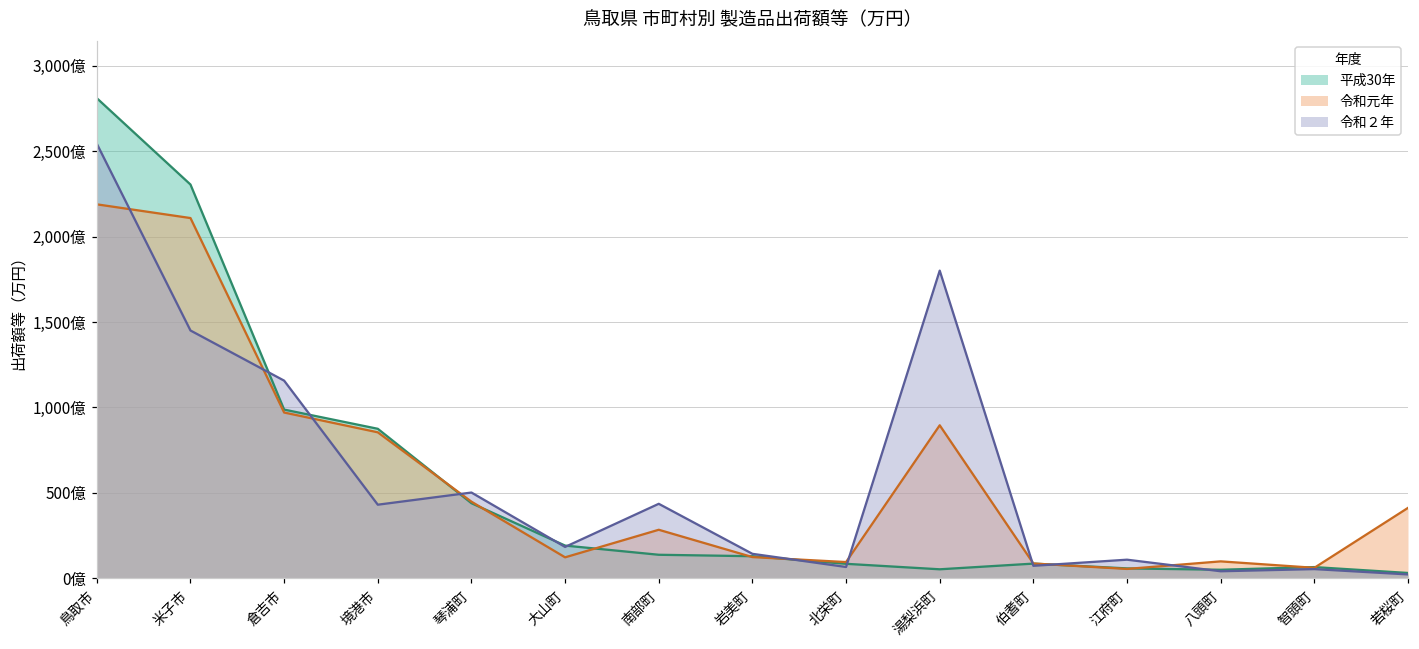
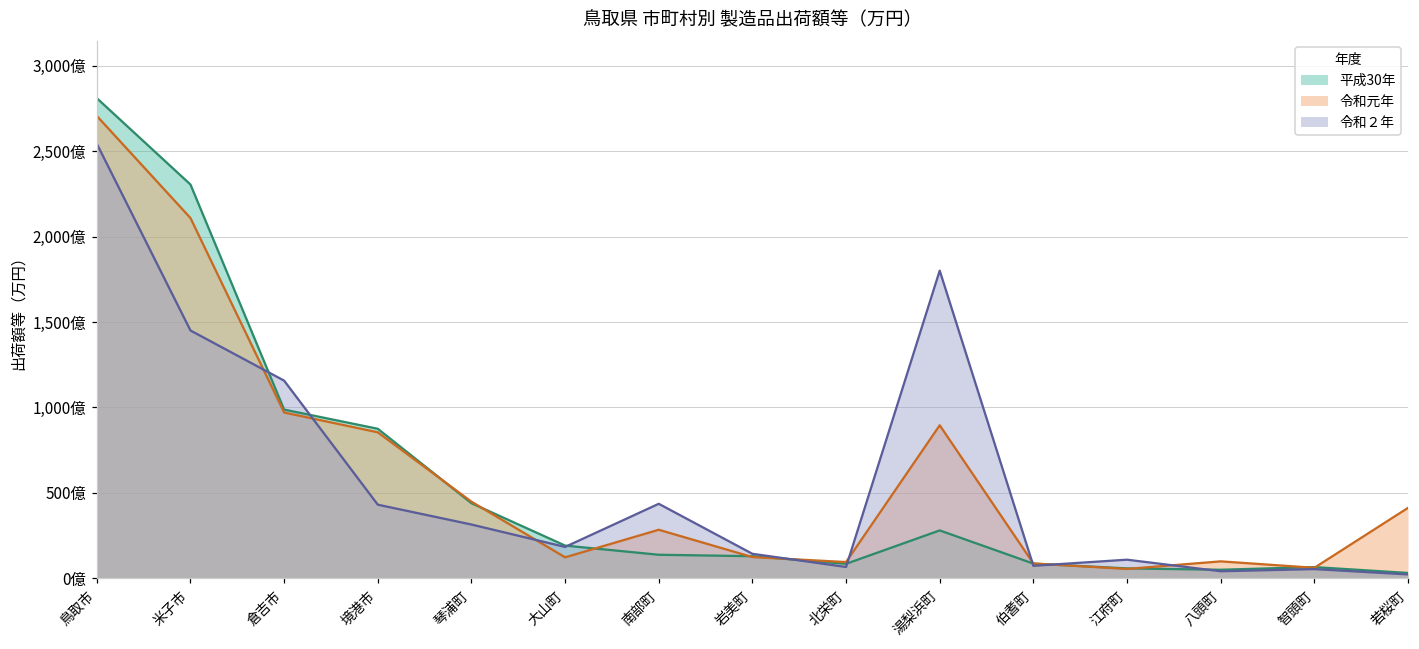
  {
    "平成30年": {
      "鳥取市": "2,810億",
      "米子市": "2,310億",
      "倉吉市": "990億",
      "境港市": "880億",
      "南部町": "140億",
-     "湯梨浜町": "50億"
+     "湯梨浜町": "280億"
    },
    "令和元年": {
-     "鳥取市": "2,190億",
+     "鳥取市": "2,710億",
      "米子市": "2,110億",
      "倉吉市": "970億",
      "境港市": "850億",
      "大山町": "120億",
      "南部町": "280億",
      "湯梨浜町": "900億",
      "八頭町": "100億",
      "若桜町": "410億"
    },
    "令和２年": {
      "鳥取市": "2,540億",
      "米子市": "1,450億",
      "倉吉市": "1,160億",
      "境港市": "430億",
-     "琴浦町": "500億",
+     "琴浦町": "310億",
      "南部町": "440億",
      "北栄町": "70億",
      "湯梨浜町": "1,800億",
      "江府町": "110億"
    }
  }
